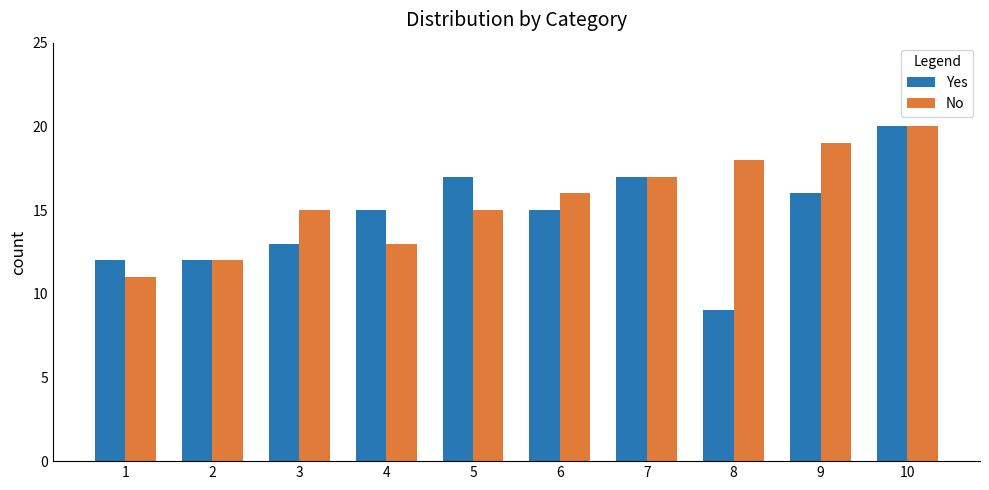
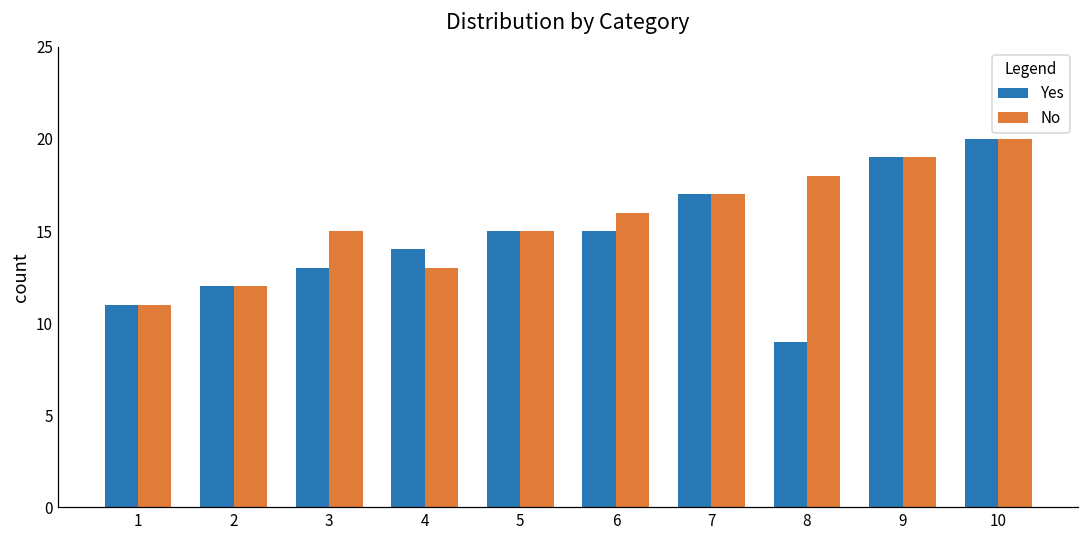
  {
    "Yes": {
-     "1": 12,
+     "1": 11,
      "2": 12,
      "3": 13,
-     "4": 15,
-     "5": 17,
+     "4": 14,
+     "5": 15,
      "6": 15,
      "7": 17,
      "8": 9,
-     "9": 16,
+     "9": 19,
      "10": 20
    },
    "No": {
      "1": 11,
      "2": 12,
      "3": 15,
      "4": 13,
      "5": 15,
      "6": 16,
      "7": 17,
      "8": 18,
      "9": 19,
      "10": 20
    }
  }
